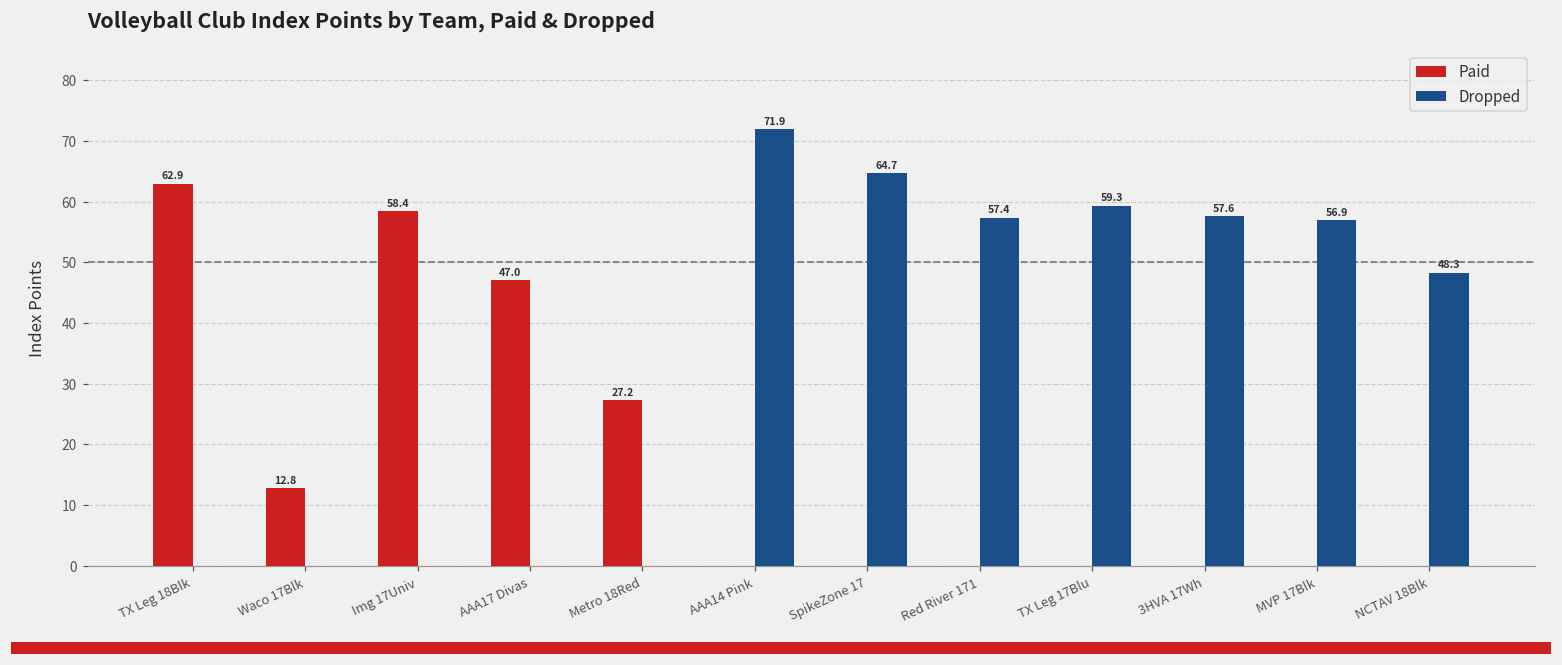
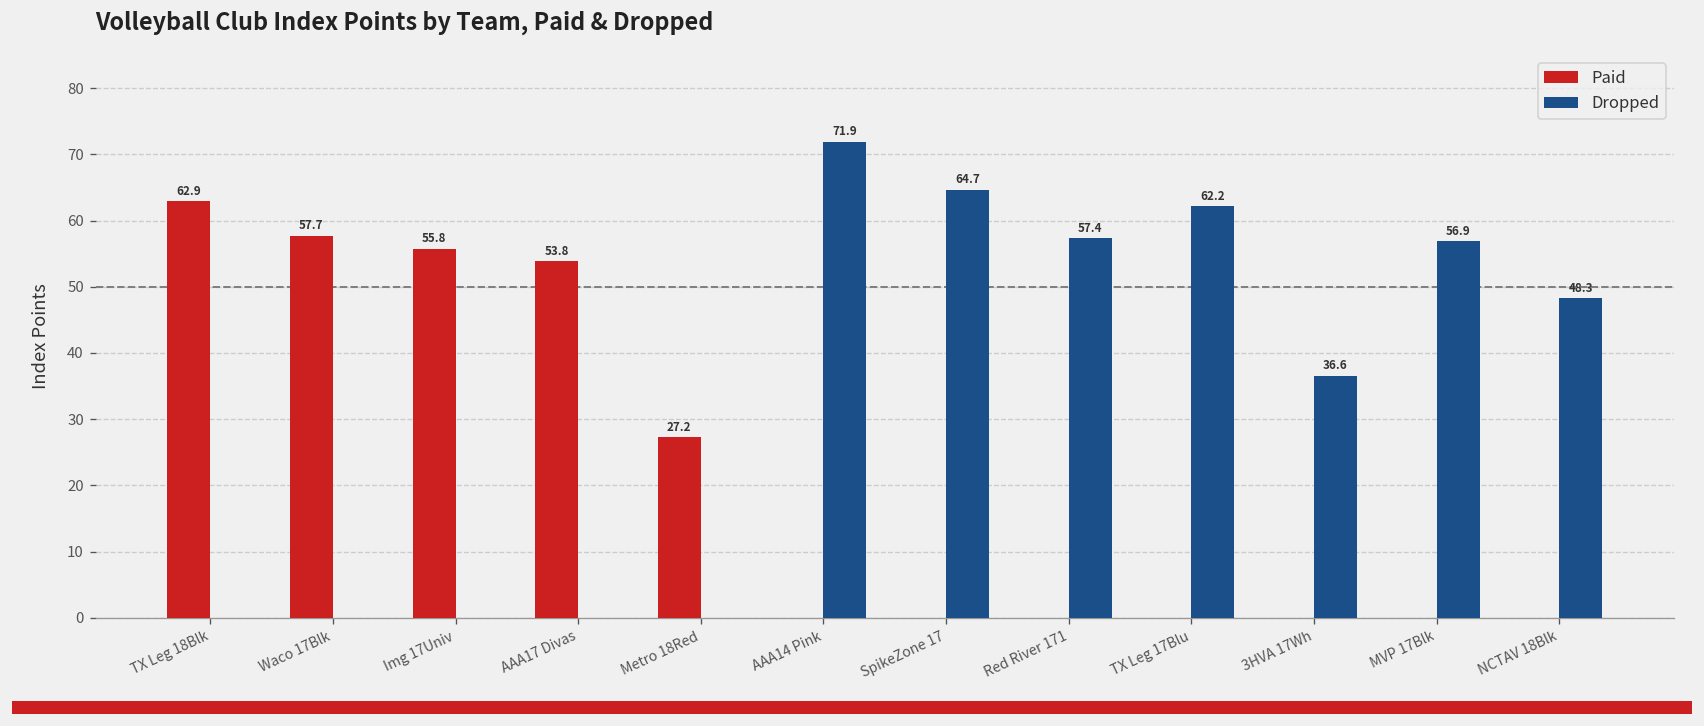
  {
    "Paid": {
      "TX Leg 18Blk": 62.9,
-     "Waco 17Blk": 12.8,
-     "Img 17Univ": 58.4,
-     "AAA17 Divas": 47.0,
+     "Waco 17Blk": 57.7,
+     "Img 17Univ": 55.8,
+     "AAA17 Divas": 53.8,
      "Metro 18Red": 27.2
    },
    "Dropped": {
      "AAA14 Pink": 71.9,
      "SpikeZone 17": 64.7,
      "Red River 171": 57.4,
-     "TX Leg 17Blu": 59.3,
-     "3HVA 17Wh": 57.6,
+     "TX Leg 17Blu": 62.2,
+     "3HVA 17Wh": 36.6,
      "MVP 17Blk": 56.9,
      "NCTAV 18Blk": 48.3
    }
  }
